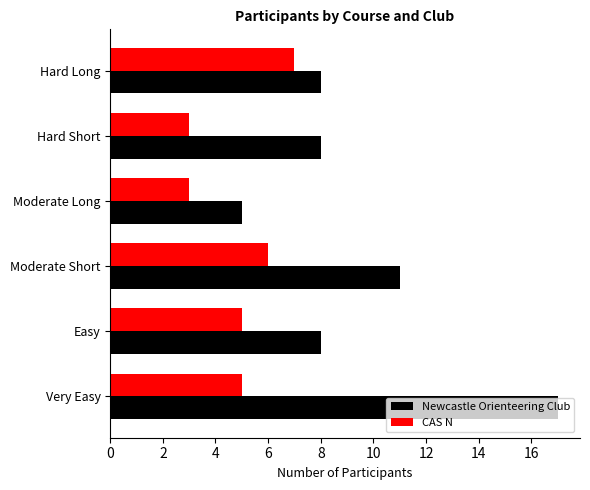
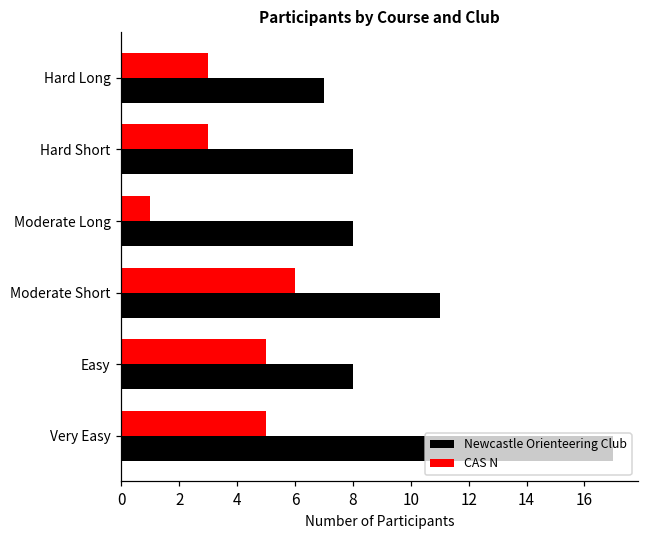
  {
    "Newcastle Orienteering Club": {
-     "Hard Long": 8,
+     "Hard Long": 7,
      "Hard Short": 8,
-     "Moderate Long": 5,
+     "Moderate Long": 8,
      "Moderate Short": 11,
      "Easy": 8
    },
    "CAS N": {
-     "Hard Long": 7,
+     "Hard Long": 3,
      "Hard Short": 3,
-     "Moderate Long": 3,
+     "Moderate Long": 1,
      "Moderate Short": 6,
      "Easy": 5,
      "Very Easy": 5
    }
  }
